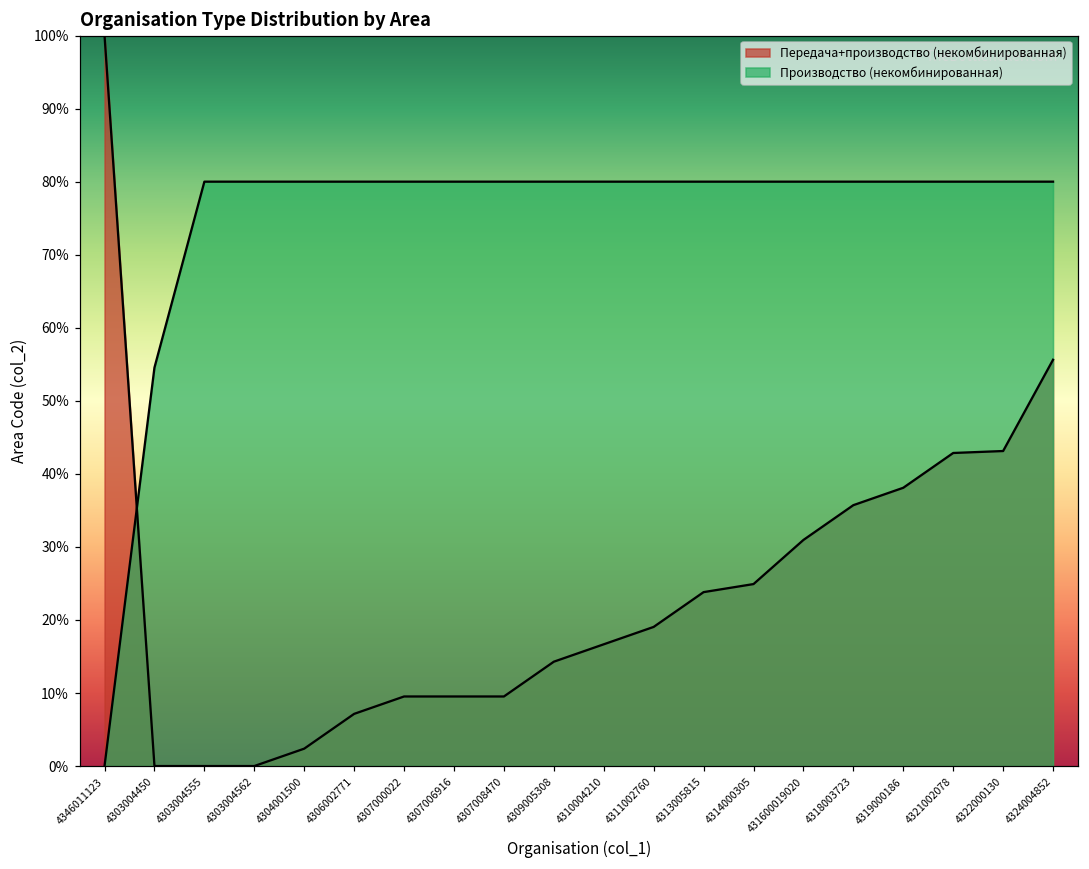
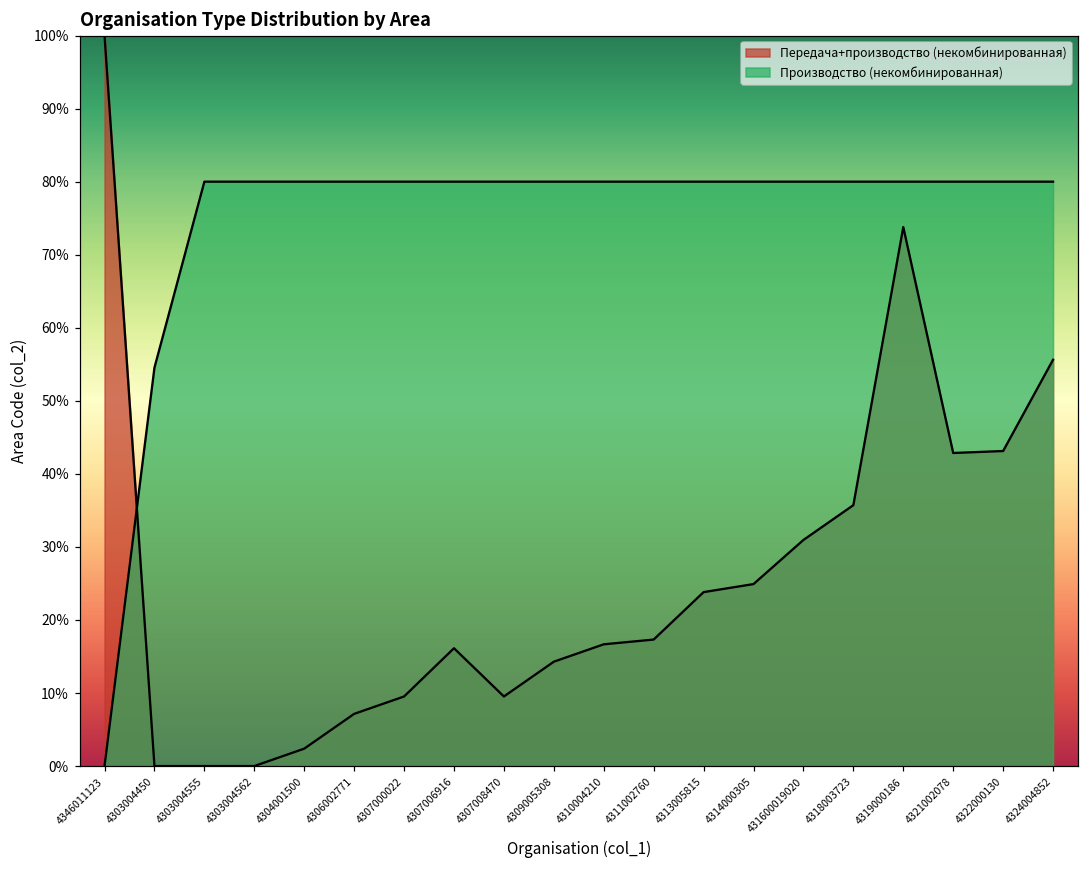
  {
    "Передача+производство (некомбинированная)": {
      "4346011123": "100%",
      "4303004450": "0%",
      "4303004555": "0%",
      "4303004562": "0%",
      "4304001500": "2%",
      "4306002771": "7%",
      "4307000022": "10%",
-     "4307006916": "10%",
+     "4307006916": "16%",
      "4307008470": "10%",
      "4309005308": "14%",
      "4310004210": "17%",
-     "4311002760": "19%",
+     "4311002760": "17%",
      "4313005815": "24%",
      "4314000305": "25%",
      "431600019020": "31%",
      "4318003723": "36%",
-     "4319000186": "38%",
+     "4319000186": "74%",
      "4321002078": "43%",
      "4322000130": "43%",
      "4324004852": "56%"
    },
    "Производство (некомбинированная)": {
      "4346011123": "0%",
      "4303004450": "55%",
      "4303004555": "80%",
      "4303004562": "80%",
      "4304001500": "80%",
      "4306002771": "80%",
      "4307000022": "80%",
      "4307006916": "80%",
      "4307008470": "80%",
      "4309005308": "80%",
      "4310004210": "80%",
      "4311002760": "80%",
      "4313005815": "80%",
      "4314000305": "80%",
      "431600019020": "80%",
      "4318003723": "80%",
      "4319000186": "80%",
      "4321002078": "80%",
      "4322000130": "80%",
      "4324004852": "80%"
    }
  }
